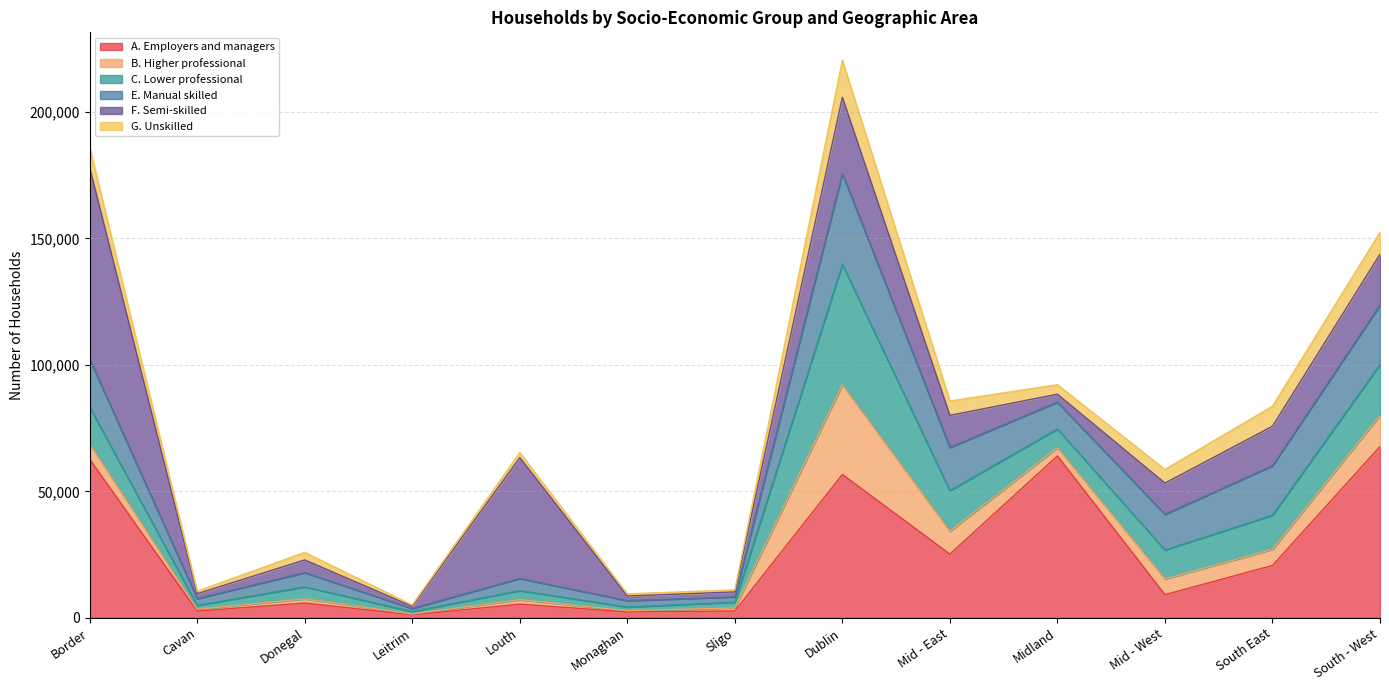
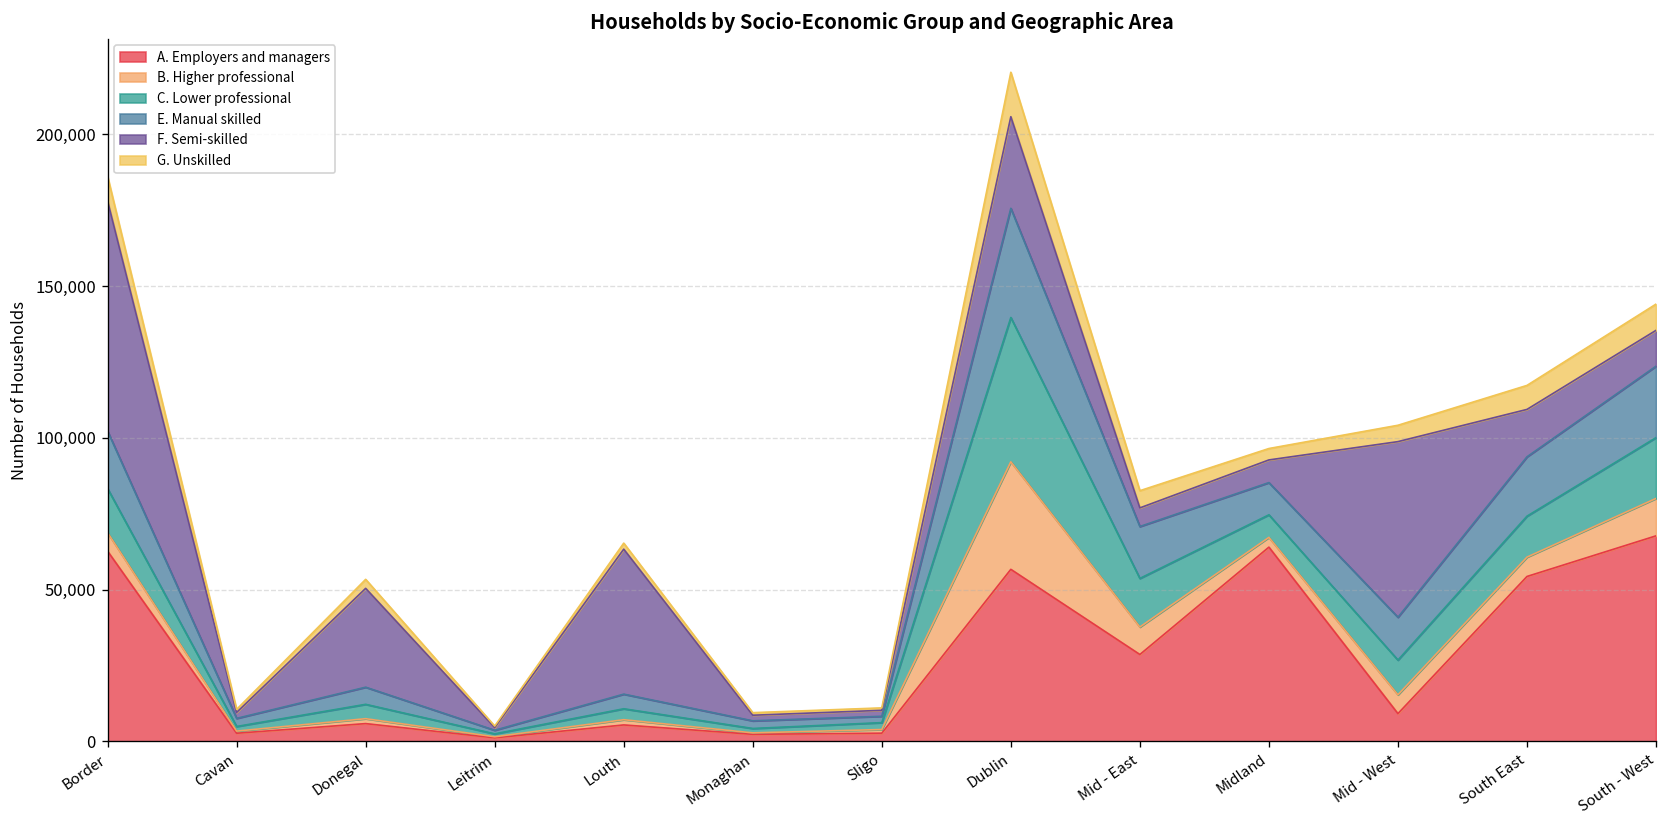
  {
    "A. Employers and managers": {
      "Border": "63,000",
      "Donegal": "6,000",
      "Louth": "5,000",
      "Sligo": "3,000",
      "Dublin": "57,000",
-     "Mid - East": "25,000",
+     "Mid - East": "29,000",
      "Midland": "64,000",
      "Mid - West": "9,000",
-     "South East": "21,000",
+     "South East": "54,000",
      "South - West": "68,000"
    },
    "F. Semi-skilled": {
      "Border": "76,000",
-     "Donegal": "5,000",
+     "Donegal": "33,000",
      "Louth": "48,000",
      "Dublin": "30,000",
-     "Mid - East": "13,000",
-     "Midland": "3,000",
-     "Mid - West": "12,000",
+     "Mid - East": "6,000",
+     "Midland": "7,000",
+     "Mid - West": "58,000",
      "South East": "16,000",
-     "South - West": "20,000"
+     "South - West": "12,000"
    }
  }
